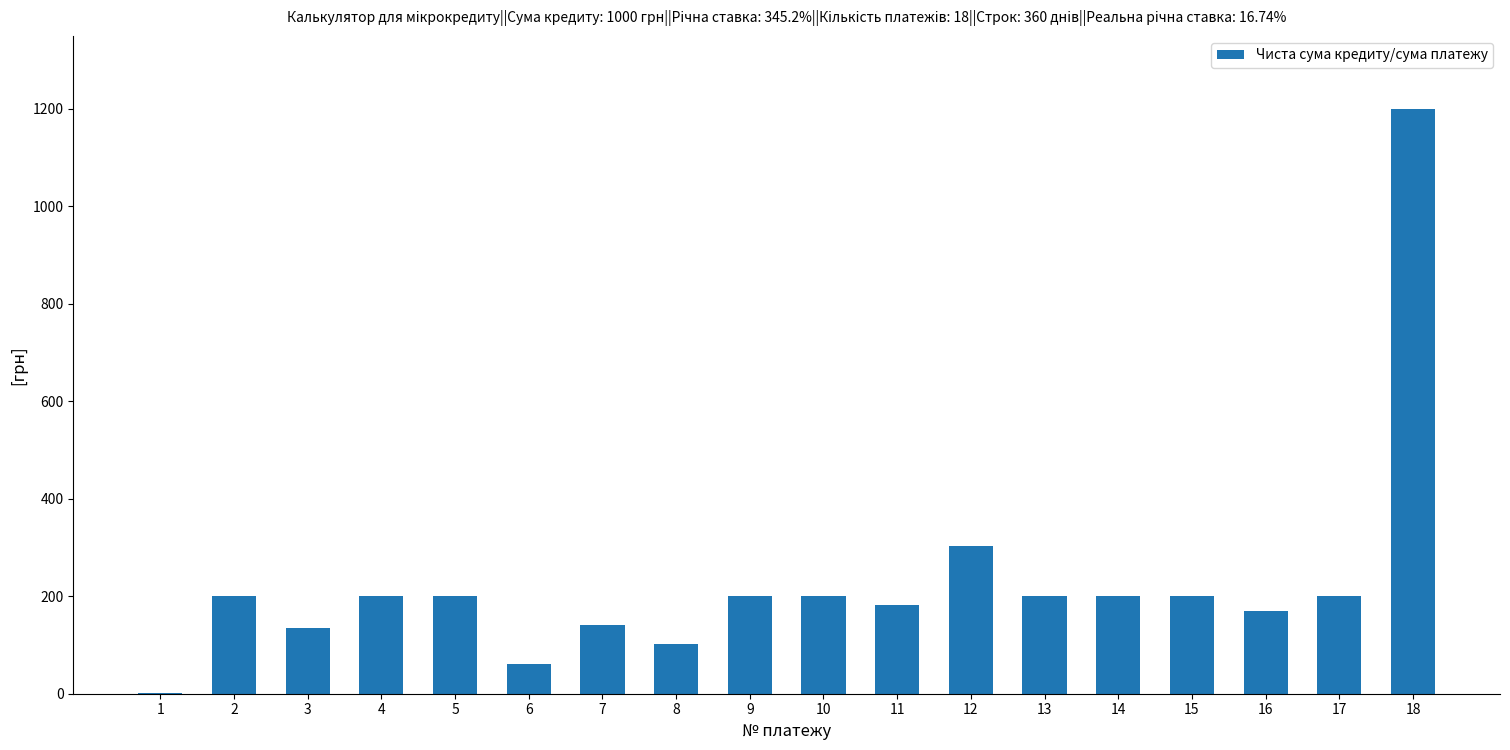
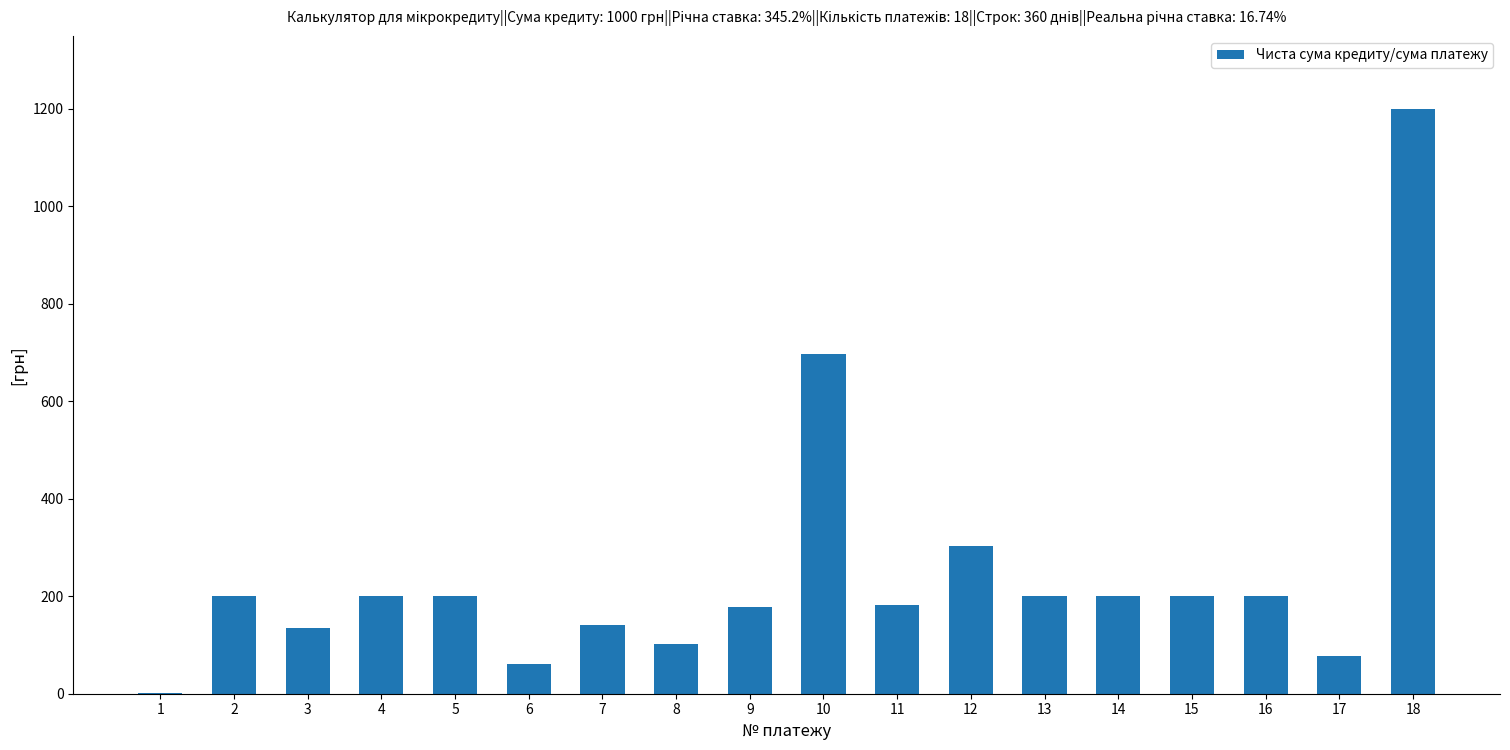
  {
    "2": 200,
    "3": 140,
    "4": 200,
    "5": 200,
    "6": 60,
    "7": 140,
    "8": 100,
-   "9": 200,
-   "10": 200,
+   "9": 180,
+   "10": 700,
    "11": 180,
    "12": 300,
    "13": 200,
    "14": 200,
    "15": 200,
-   "16": 170,
-   "17": 200,
+   "16": 200,
+   "17": 80,
    "18": 1200
  }
